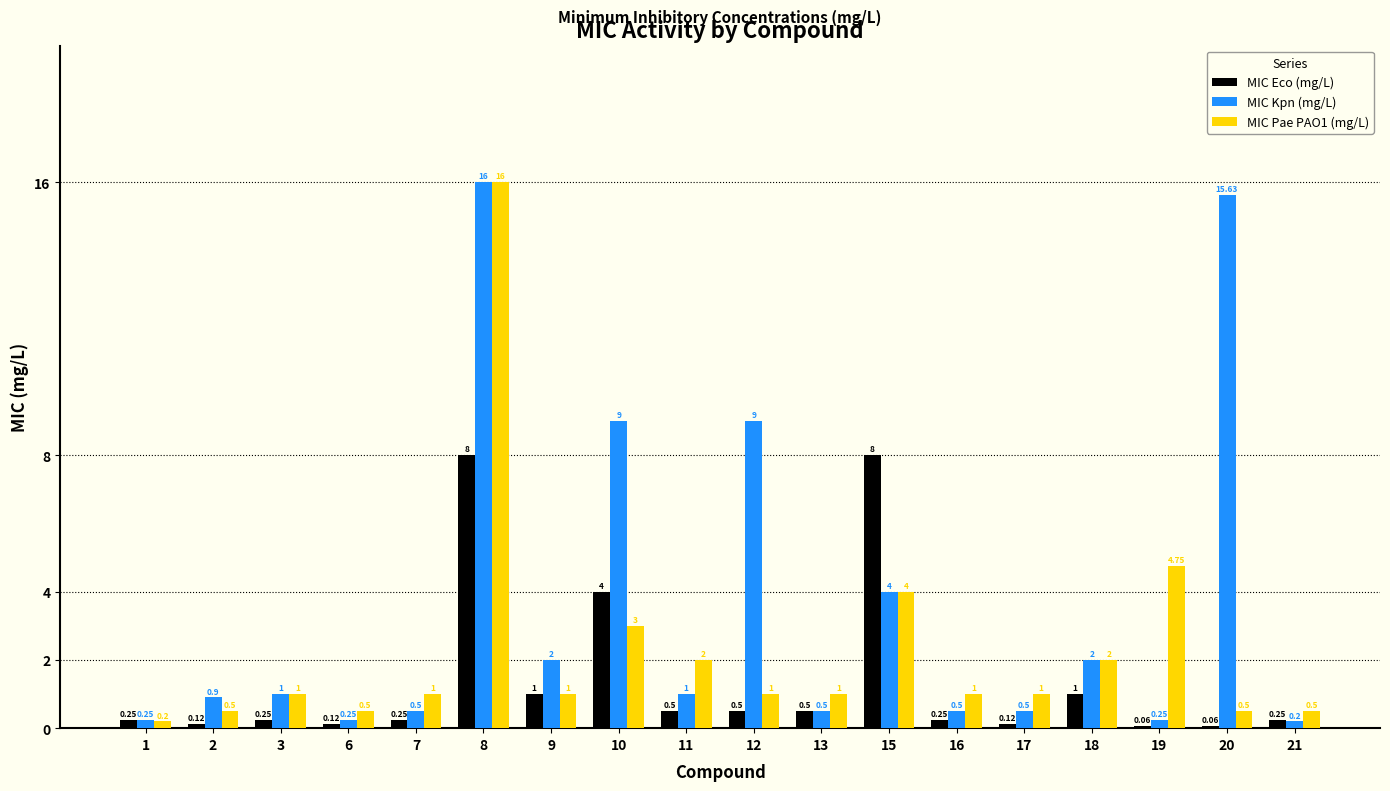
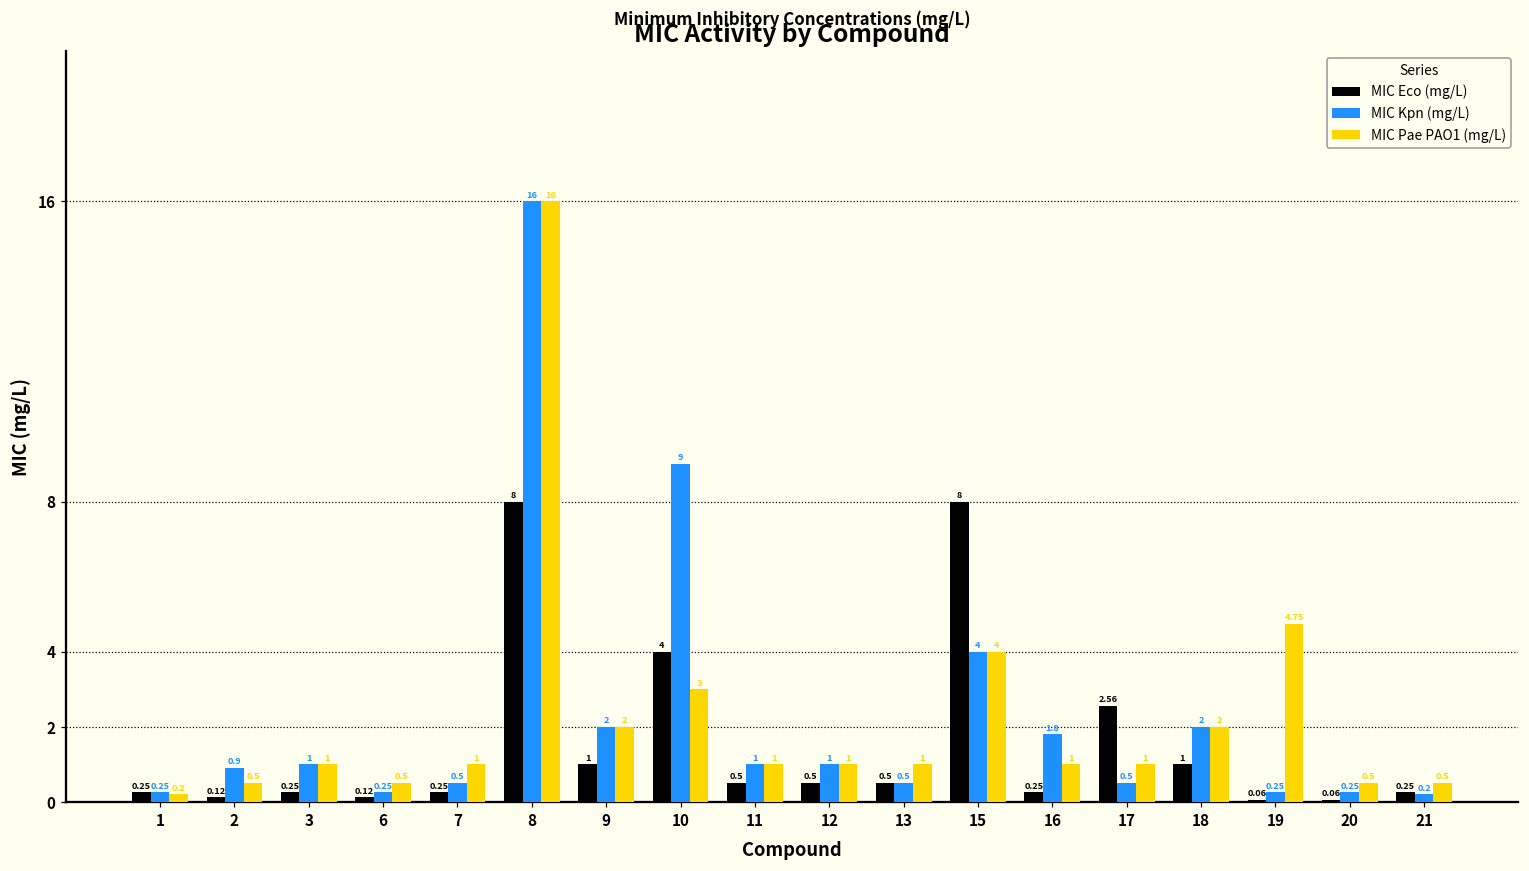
  {
    "MIC Eco (mg/L)": {
      "1": 0.25,
      "2": 0.12,
      "3": 0.25,
      "6": 0.12,
      "7": 0.25,
      "8": 8,
      "9": 1,
      "10": 4,
      "11": 0.5,
      "12": 0.5,
      "13": 0.5,
      "15": 8,
      "16": 0.25,
-     "17": 0.12,
+     "17": 2.56,
      "18": 1,
      "19": 0.06,
      "20": 0.06,
      "21": 0.25
    },
    "MIC Kpn (mg/L)": {
      "1": 0.25,
      "2": 0.9,
      "3": 1,
      "6": 0.25,
      "7": 0.5,
      "8": 16,
      "9": 2,
      "10": 9,
      "11": 1,
-     "12": 9,
+     "12": 1,
      "13": 0.5,
      "15": 4,
-     "16": 0.5,
+     "16": 1.8,
      "17": 0.5,
      "18": 2,
      "19": 0.25,
-     "20": 15.63,
+     "20": 0.25,
      "21": 0.2
    },
    "MIC Pae PAO1 (mg/L)": {
      "1": 0.2,
      "2": 0.5,
      "3": 1,
      "6": 0.5,
      "7": 1,
      "8": 16,
-     "9": 1,
+     "9": 2,
      "10": 3,
-     "11": 2,
+     "11": 1,
      "12": 1,
      "13": 1,
      "15": 4,
      "16": 1,
      "17": 1,
      "18": 2,
      "19": 4.75,
      "20": 0.5,
      "21": 0.5
    }
  }
